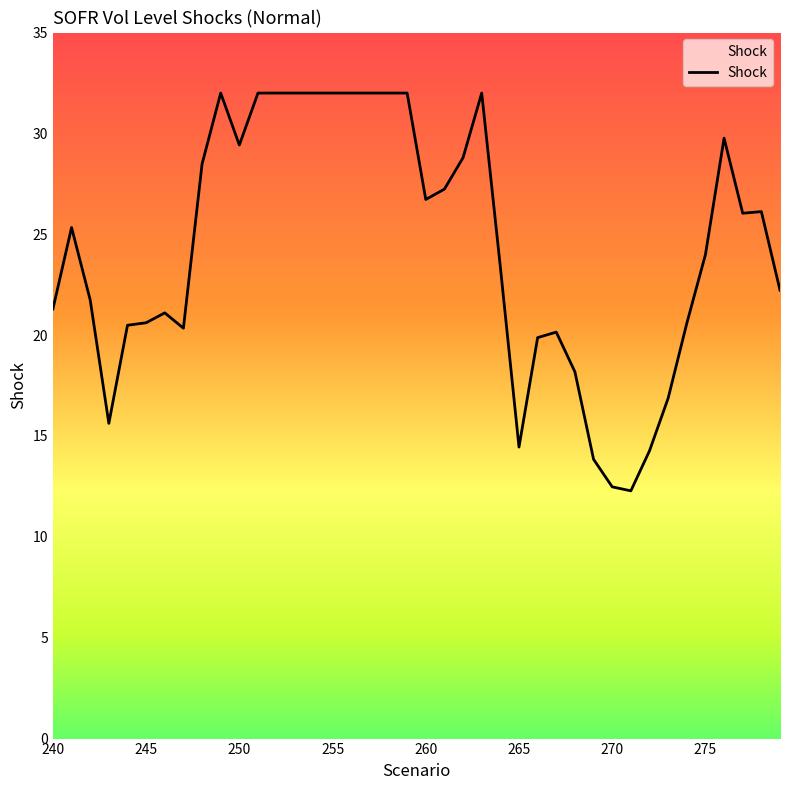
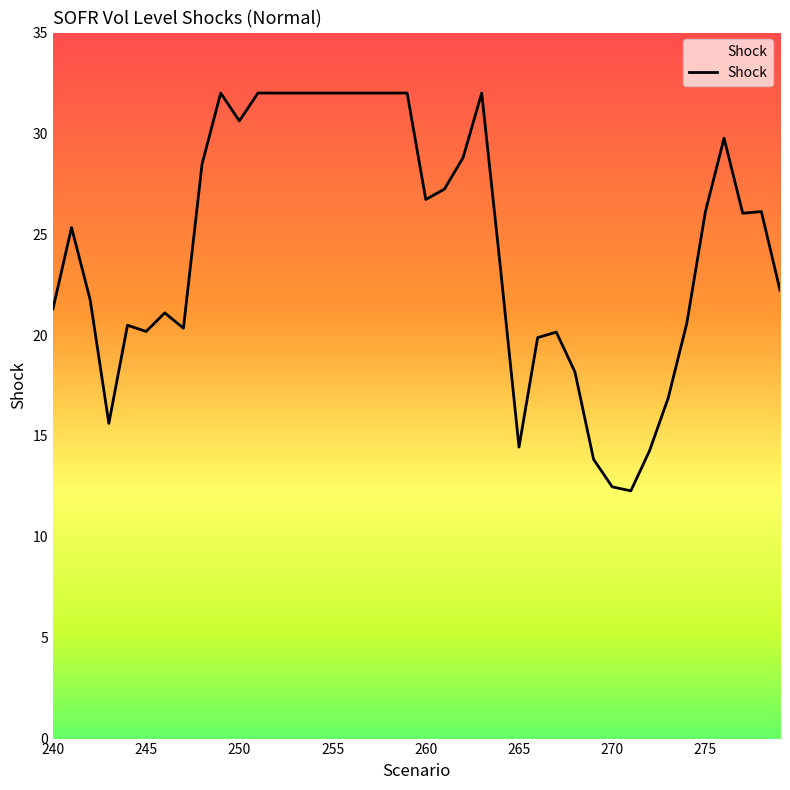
  {
    "240": 21.3,
-   "245": 20.6,
-   "250": 29.4,
+   "245": 20.2,
+   "250": 30.6,
    "255": 32.0,
    "260": 26.7,
    "265": 14.5,
    "270": 12.5,
-   "275": 24.0
+   "275": 26.1
  }
